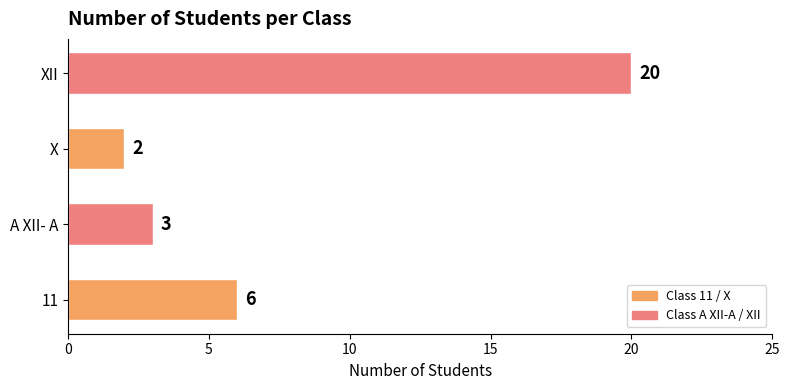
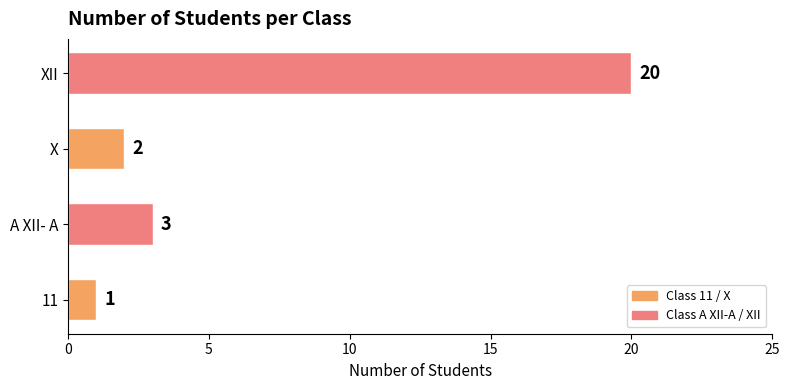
  {
    "XII": 20,
    "X": 2,
    "A XII- A": 3,
-   "11": 6
+   "11": 1
  }
